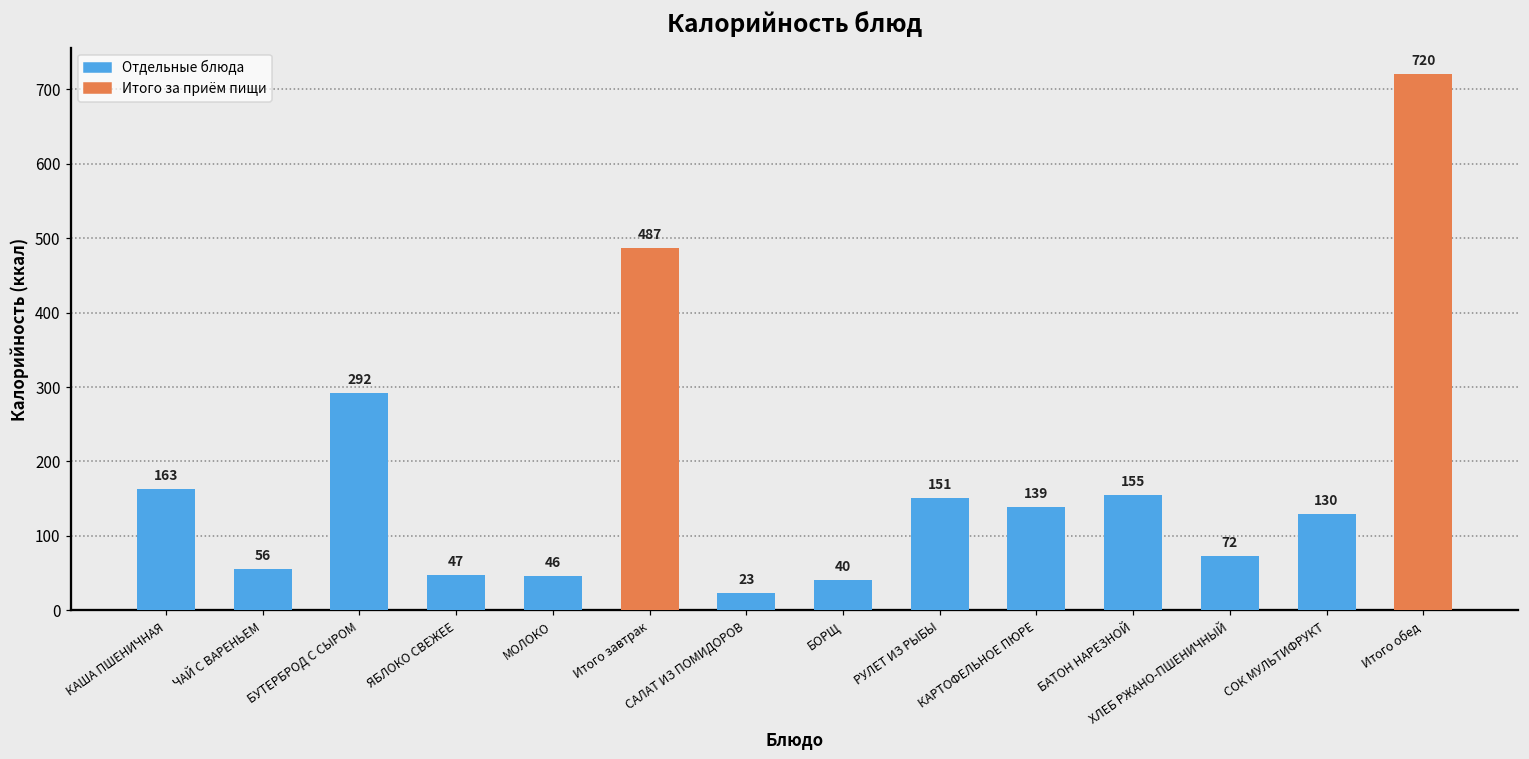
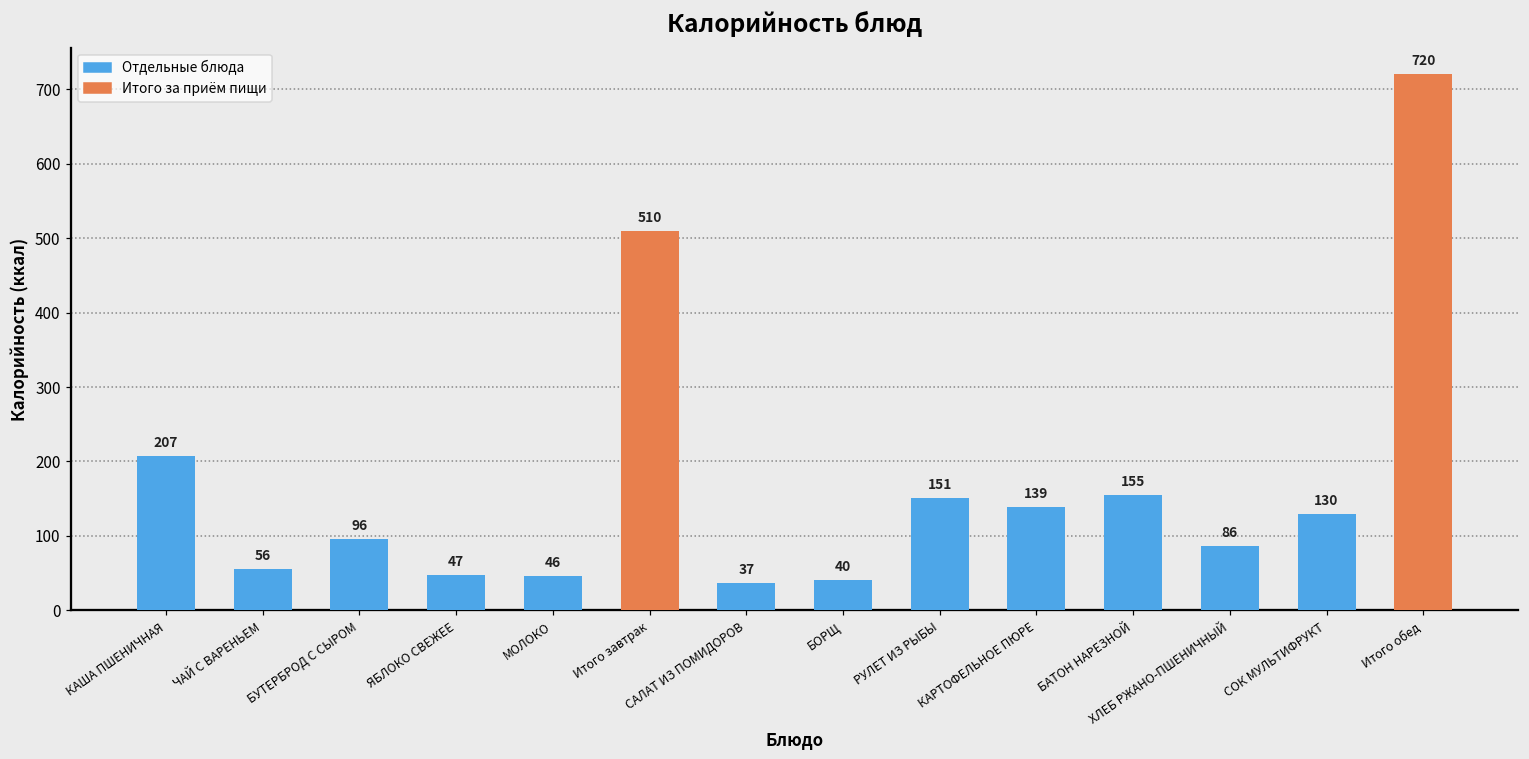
  {
-   "КАША ПШЕНИЧНАЯ": 163,
+   "КАША ПШЕНИЧНАЯ": 207,
    "ЧАЙ С ВАРЕНЬЕМ": 56,
-   "БУТЕРБРОД С СЫРОМ": 292,
+   "БУТЕРБРОД С СЫРОМ": 96,
    "ЯБЛОКО СВЕЖЕЕ": 47,
    "МОЛОКО": 46,
-   "Итого завтрак": 487,
-   "САЛАТ ИЗ ПОМИДОРОВ": 23,
+   "Итого завтрак": 510,
+   "САЛАТ ИЗ ПОМИДОРОВ": 37,
    "БОРЩ": 40,
    "РУЛЕТ ИЗ РЫБЫ": 151,
    "КАРТОФЕЛЬНОЕ ПЮРЕ": 139,
    "БАТОН НАРЕЗНОЙ": 155,
-   "ХЛЕБ РЖАНО-ПШЕНИЧНЫЙ": 72,
+   "ХЛЕБ РЖАНО-ПШЕНИЧНЫЙ": 86,
    "СОК МУЛЬТИФРУКТ": 130,
    "Итого обед": 720
  }
